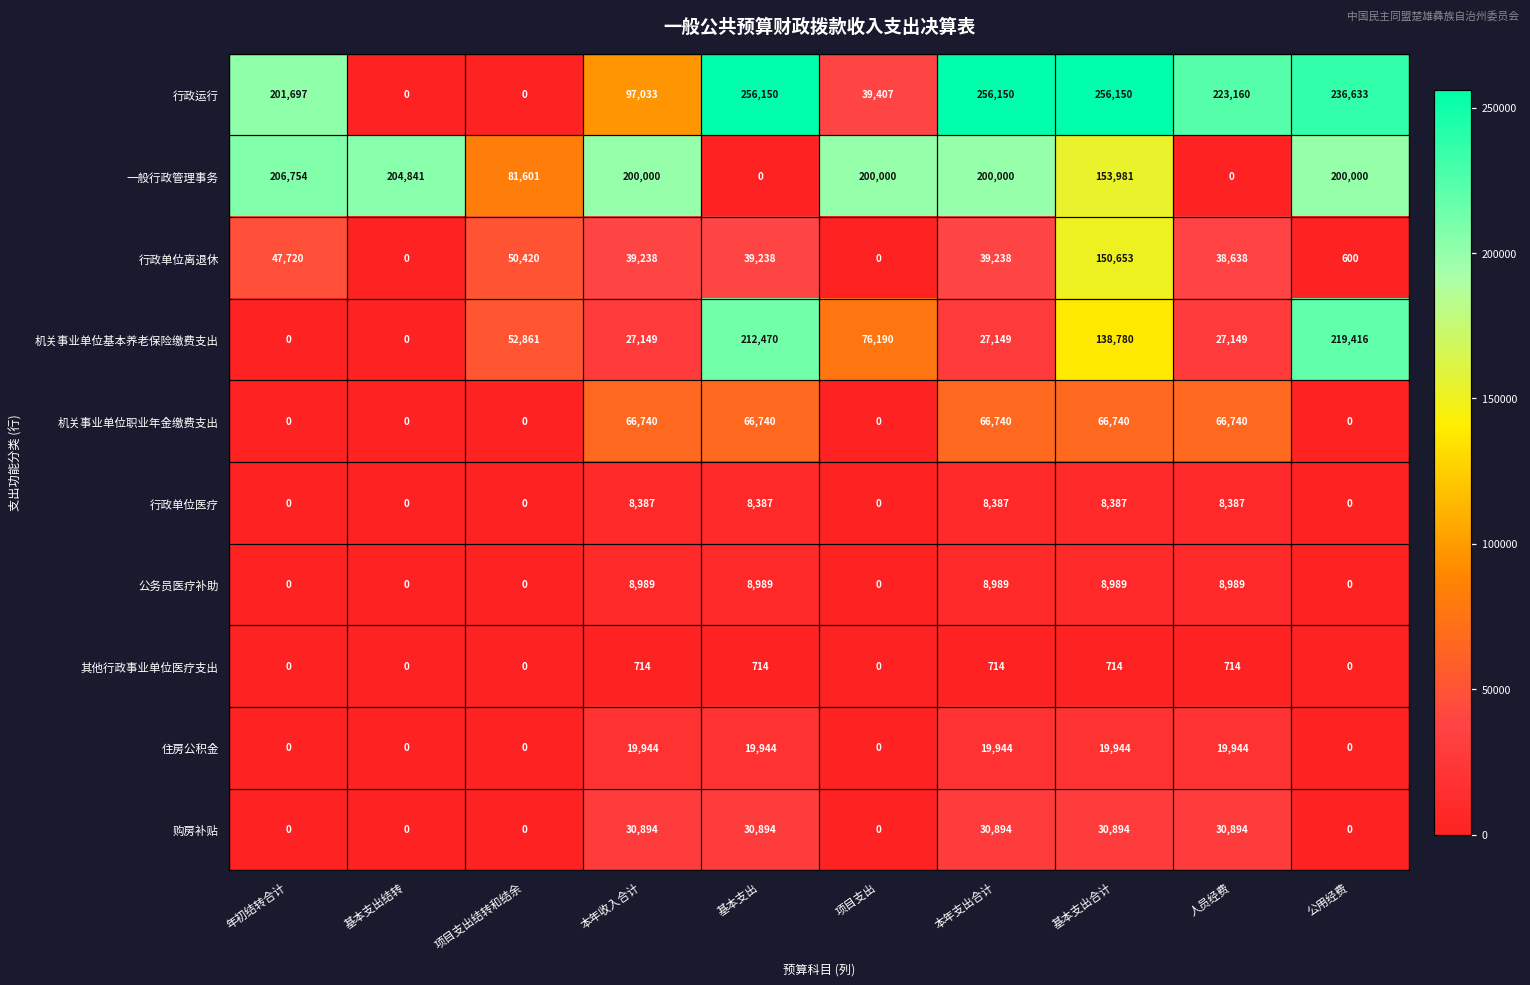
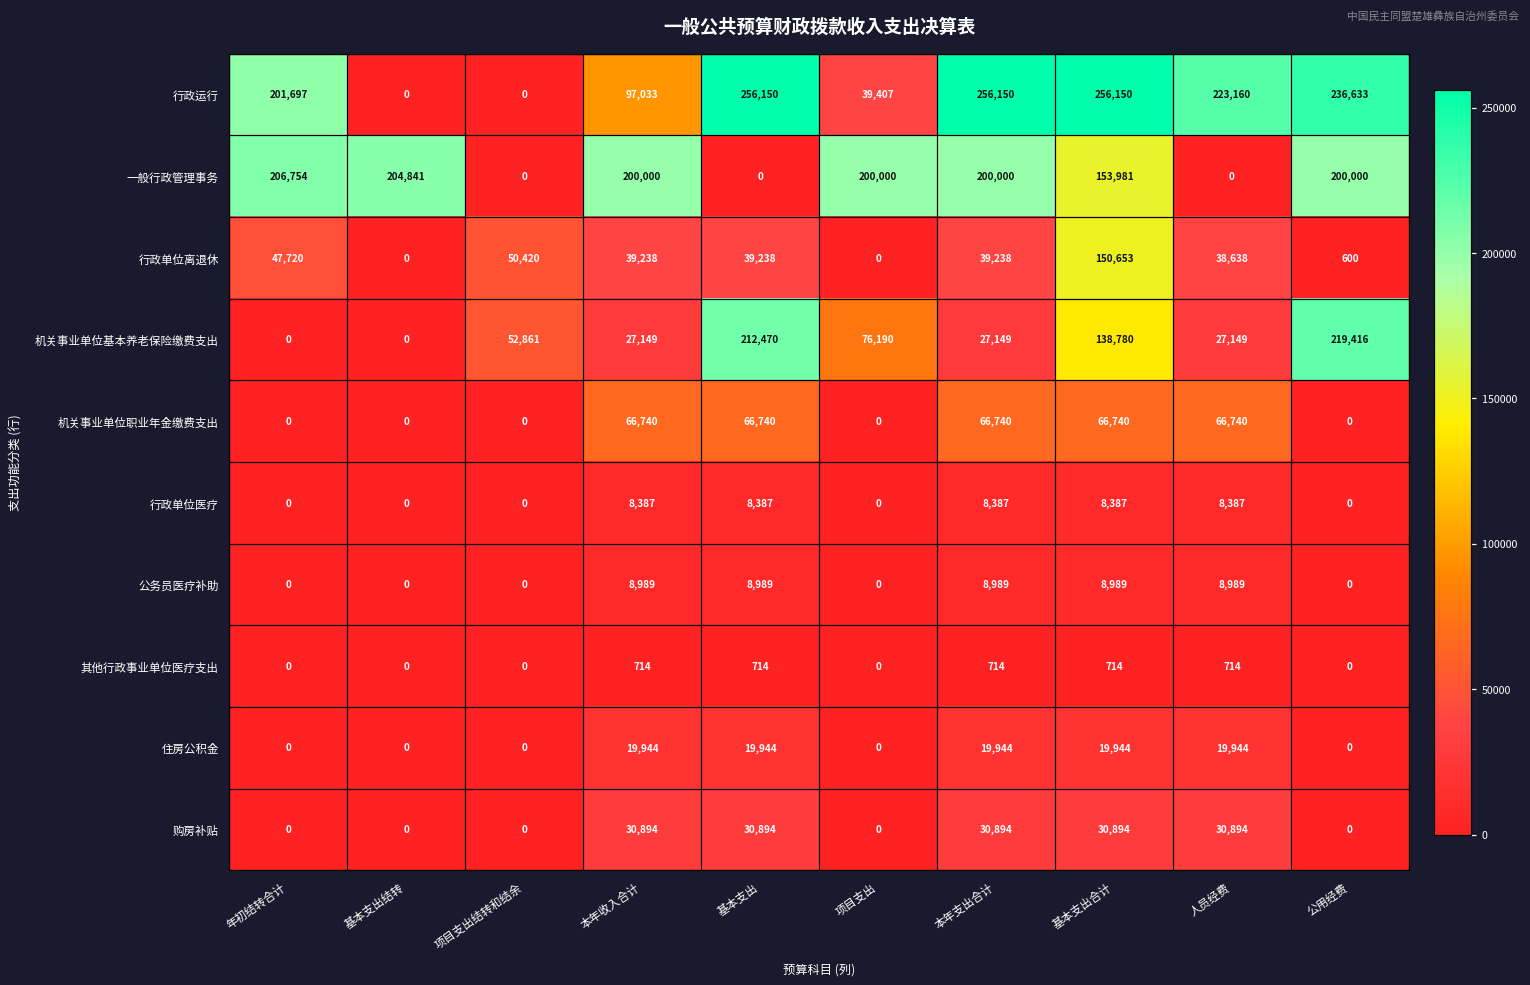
  {
    "行政运行": {
      "年初结转合计": "201,697",
      "基本支出结转": "0",
      "项目支出结转和结余": "0",
      "本年收入合计": "97,033",
      "基本支出": "256,150",
      "项目支出": "39,407",
      "本年支出合计": "256,150",
      "基本支出合计": "256,150",
      "人员经费": "223,160",
      "公用经费": "236,633"
    },
    "一般行政管理事务": {
      "年初结转合计": "206,754",
      "基本支出结转": "204,841",
-     "项目支出结转和结余": "81,601",
+     "项目支出结转和结余": "0",
      "本年收入合计": "200,000",
      "基本支出": "0",
      "项目支出": "200,000",
      "本年支出合计": "200,000",
      "基本支出合计": "153,981",
      "人员经费": "0",
      "公用经费": "200,000"
    },
    "行政单位离退休": {
      "年初结转合计": "47,720",
      "基本支出结转": "0",
      "项目支出结转和结余": "50,420",
      "本年收入合计": "39,238",
      "基本支出": "39,238",
      "项目支出": "0",
      "本年支出合计": "39,238",
      "基本支出合计": "150,653",
      "人员经费": "38,638",
      "公用经费": "600"
    },
    "机关事业单位基本养老保险缴费支出": {
      "年初结转合计": "0",
      "基本支出结转": "0",
      "项目支出结转和结余": "52,861",
      "本年收入合计": "27,149",
      "基本支出": "212,470",
      "项目支出": "76,190",
      "本年支出合计": "27,149",
      "基本支出合计": "138,780",
      "人员经费": "27,149",
      "公用经费": "219,416"
    },
    "机关事业单位职业年金缴费支出": {
      "年初结转合计": "0",
      "基本支出结转": "0",
      "项目支出结转和结余": "0",
      "本年收入合计": "66,740",
      "基本支出": "66,740",
      "项目支出": "0",
      "本年支出合计": "66,740",
      "基本支出合计": "66,740",
      "人员经费": "66,740",
      "公用经费": "0"
    },
    "行政单位医疗": {
      "年初结转合计": "0",
      "基本支出结转": "0",
      "项目支出结转和结余": "0",
      "本年收入合计": "8,387",
      "基本支出": "8,387",
      "项目支出": "0",
      "本年支出合计": "8,387",
      "基本支出合计": "8,387",
      "人员经费": "8,387",
      "公用经费": "0"
    },
    "公务员医疗补助": {
      "年初结转合计": "0",
      "基本支出结转": "0",
      "项目支出结转和结余": "0",
      "本年收入合计": "8,989",
      "基本支出": "8,989",
      "项目支出": "0",
      "本年支出合计": "8,989",
      "基本支出合计": "8,989",
      "人员经费": "8,989",
      "公用经费": "0"
    },
    "其他行政事业单位医疗支出": {
      "年初结转合计": "0",
      "基本支出结转": "0",
      "项目支出结转和结余": "0",
      "本年收入合计": "714",
      "基本支出": "714",
      "项目支出": "0",
      "本年支出合计": "714",
      "基本支出合计": "714",
      "人员经费": "714",
      "公用经费": "0"
    },
    "住房公积金": {
      "年初结转合计": "0",
      "基本支出结转": "0",
      "项目支出结转和结余": "0",
      "本年收入合计": "19,944",
      "基本支出": "19,944",
      "项目支出": "0",
      "本年支出合计": "19,944",
      "基本支出合计": "19,944",
      "人员经费": "19,944",
      "公用经费": "0"
    },
    "购房补贴": {
      "年初结转合计": "0",
      "基本支出结转": "0",
      "项目支出结转和结余": "0",
      "本年收入合计": "30,894",
      "基本支出": "30,894",
      "项目支出": "0",
      "本年支出合计": "30,894",
      "基本支出合计": "30,894",
      "人员经费": "30,894",
      "公用经费": "0"
    }
  }
